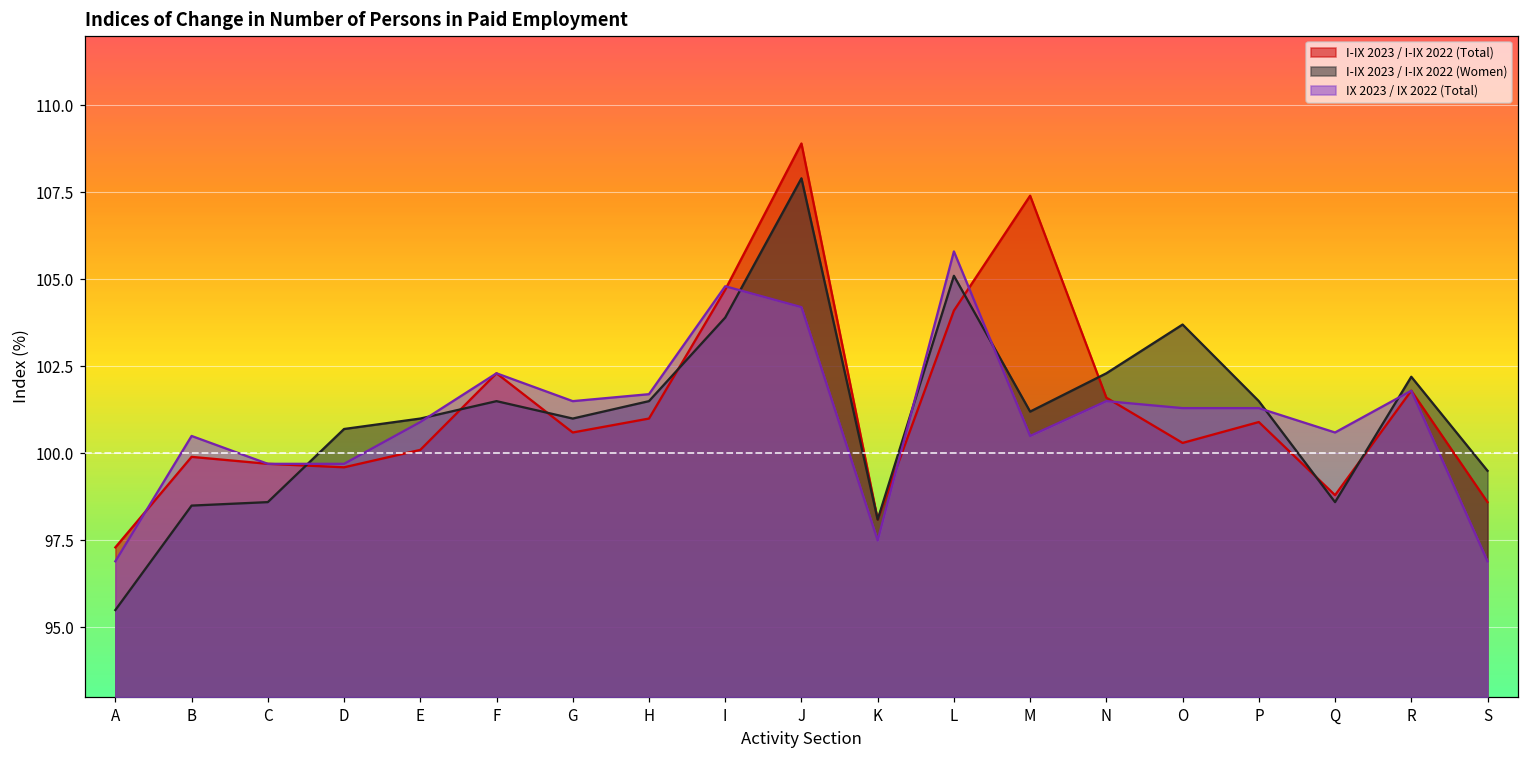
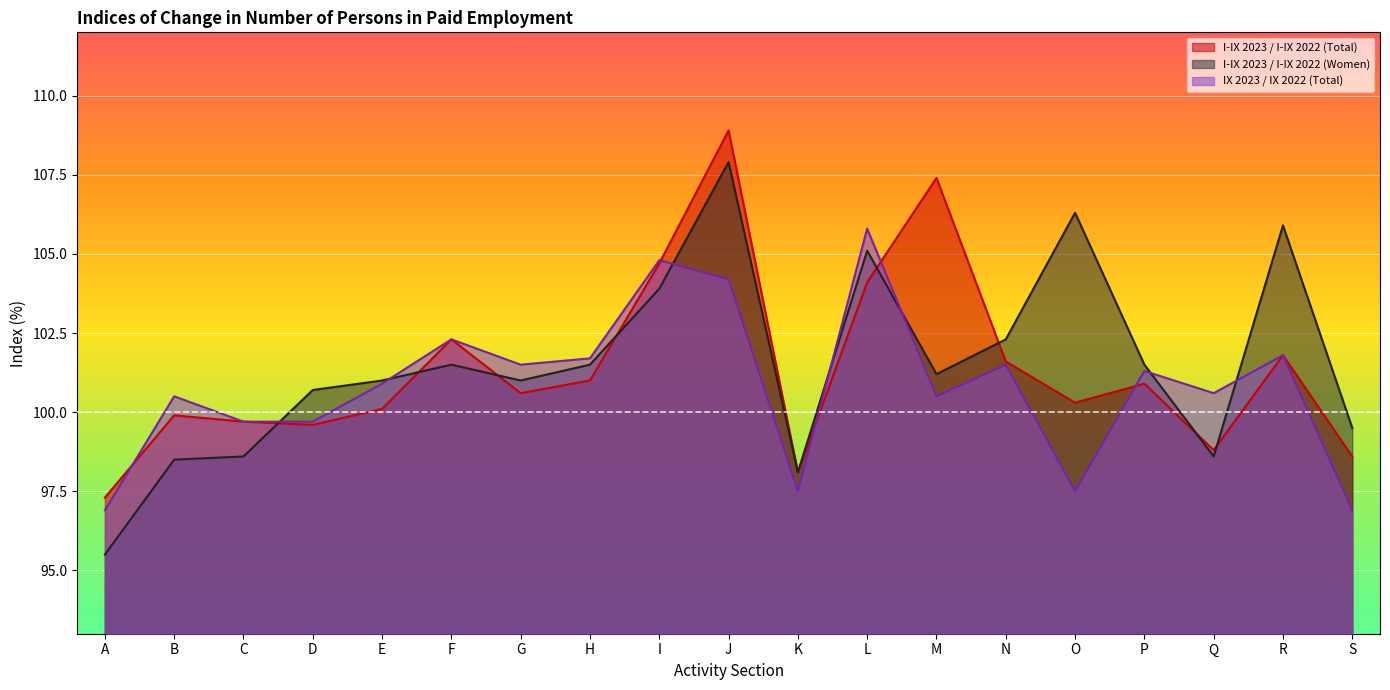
  {
    "I-IX 2023 / I-IX 2022 (Total)": {
      "A": 97.3,
      "B": 99.9,
      "D": 99.6,
      "E": 100.1,
      "G": 100.6,
      "H": 101.0,
      "I": 104.7,
      "J": 108.9,
      "L": 104.1,
      "M": 107.4,
      "N": 101.6,
      "O": 100.3,
      "P": 100.9,
      "Q": 98.8,
      "S": 98.6
    },
    "I-IX 2023 / I-IX 2022 (Women)": {
      "A": 95.5,
      "B": 98.5,
      "C": 98.6,
      "D": 100.7,
      "E": 101.0,
      "F": 101.5,
      "G": 101.0,
      "H": 101.5,
      "I": 103.9,
      "J": 107.9,
      "L": 105.1,
      "M": 101.2,
      "N": 102.3,
-     "O": 103.7,
+     "O": 106.3,
      "P": 101.5,
      "Q": 98.6,
-     "R": 102.2,
+     "R": 105.9,
      "S": 99.5
    },
    "IX 2023 / IX 2022 (Total)": {
      "A": 96.9,
      "B": 100.5,
      "D": 99.7,
      "E": 100.9,
      "G": 101.5,
      "H": 101.7,
      "I": 104.8,
      "J": 104.2,
      "K": 97.5,
      "L": 105.8,
      "M": 100.5,
      "N": 101.5,
-     "O": 101.3,
+     "O": 97.5,
      "P": 101.3,
      "Q": 100.6,
      "S": 96.9
    }
  }
